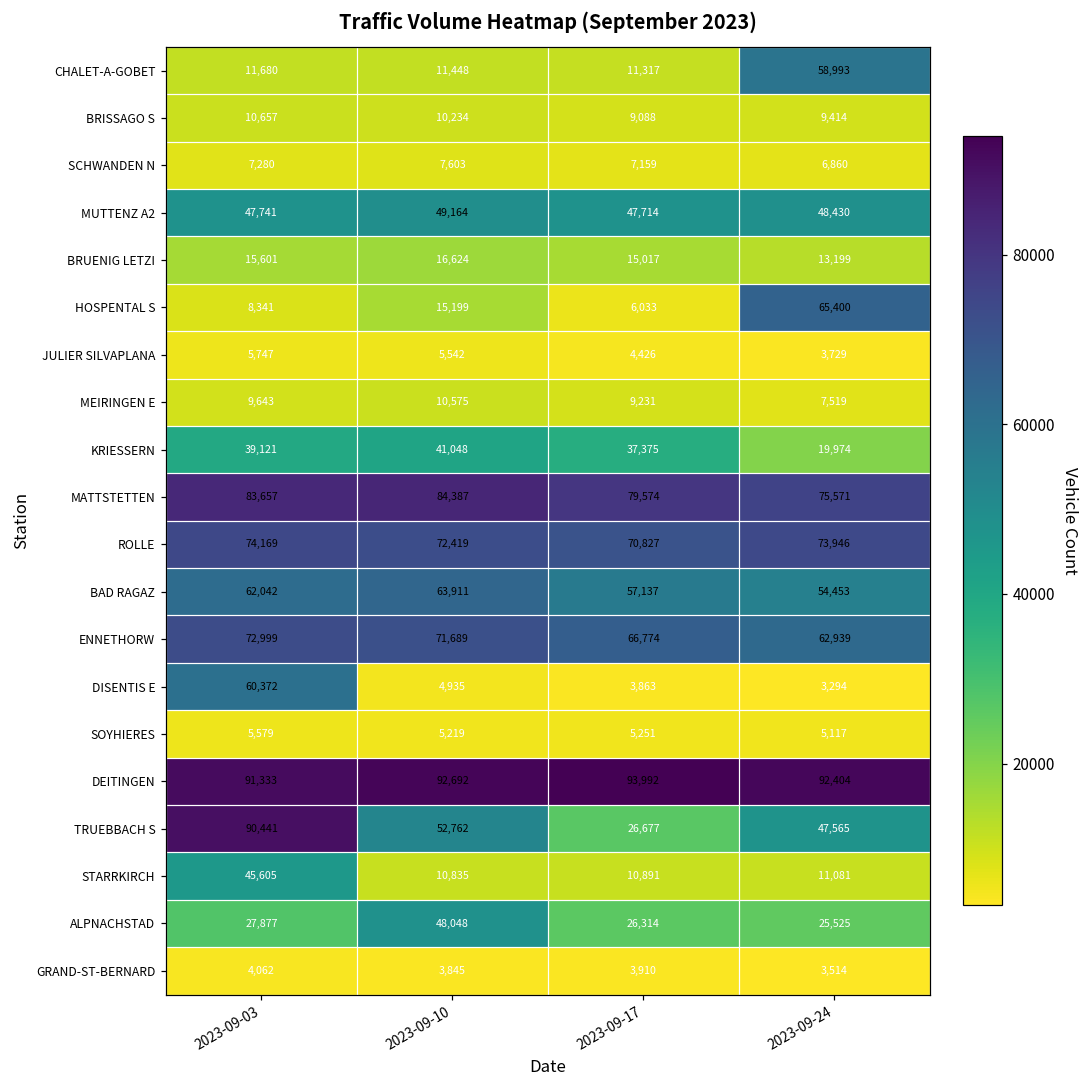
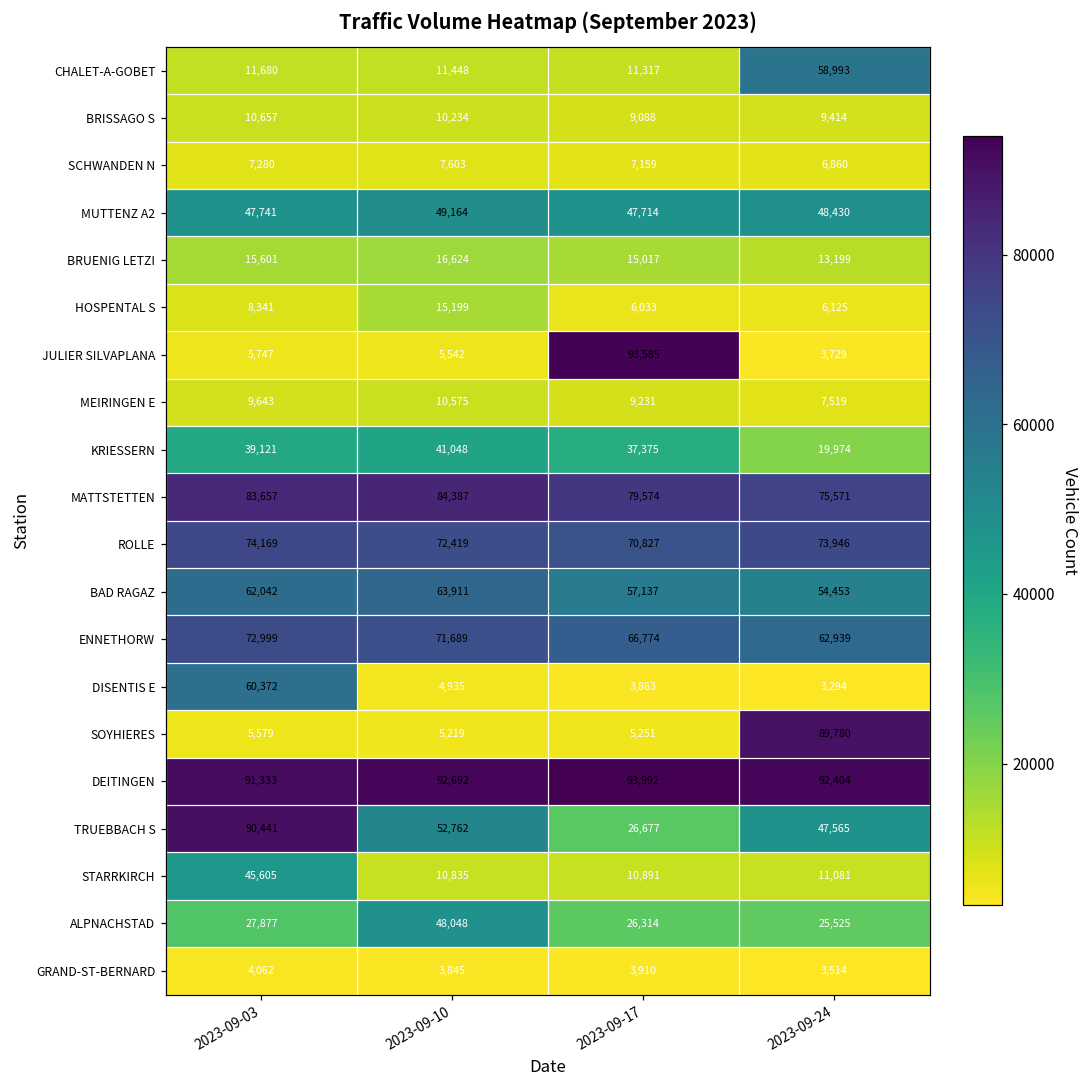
  {
    "CHALET-A-GOBET": {
      "2023-09-03": "11,680",
      "2023-09-10": "11,448",
      "2023-09-17": "11,317",
      "2023-09-24": "58,993"
    },
    "BRISSAGO S": {
      "2023-09-03": "10,657",
      "2023-09-10": "10,234",
      "2023-09-17": "9,088",
      "2023-09-24": "9,414"
    },
    "SCHWANDEN N": {
      "2023-09-03": "7,280",
      "2023-09-10": "7,603",
      "2023-09-17": "7,159",
      "2023-09-24": "6,860"
    },
    "MUTTENZ A2": {
      "2023-09-03": "47,741",
      "2023-09-10": "49,164",
      "2023-09-17": "47,714",
      "2023-09-24": "48,430"
    },
    "BRUENIG LETZI": {
      "2023-09-03": "15,601",
      "2023-09-10": "16,624",
      "2023-09-17": "15,017",
      "2023-09-24": "13,199"
    },
    "HOSPENTAL S": {
      "2023-09-03": "8,341",
      "2023-09-10": "15,199",
      "2023-09-17": "6,033",
-     "2023-09-24": "65,400"
+     "2023-09-24": "6,125"
    },
    "JULIER SILVAPLANA": {
      "2023-09-03": "5,747",
      "2023-09-10": "5,542",
-     "2023-09-17": "4,426",
+     "2023-09-17": "93,585",
      "2023-09-24": "3,729"
    },
    "MEIRINGEN E": {
      "2023-09-03": "9,643",
      "2023-09-10": "10,575",
      "2023-09-17": "9,231",
      "2023-09-24": "7,519"
    },
    "KRIESSERN": {
      "2023-09-03": "39,121",
      "2023-09-10": "41,048",
      "2023-09-17": "37,375",
      "2023-09-24": "19,974"
    },
    "MATTSTETTEN": {
      "2023-09-03": "83,657",
      "2023-09-10": "84,387",
      "2023-09-17": "79,574",
      "2023-09-24": "75,571"
    },
    "ROLLE": {
      "2023-09-03": "74,169",
      "2023-09-10": "72,419",
      "2023-09-17": "70,827",
      "2023-09-24": "73,946"
    },
    "BAD RAGAZ": {
      "2023-09-03": "62,042",
      "2023-09-10": "63,911",
      "2023-09-17": "57,137",
      "2023-09-24": "54,453"
    },
    "ENNETHORW": {
      "2023-09-03": "72,999",
      "2023-09-10": "71,689",
      "2023-09-17": "66,774",
      "2023-09-24": "62,939"
    },
    "DISENTIS E": {
      "2023-09-03": "60,372",
      "2023-09-10": "4,935",
      "2023-09-17": "3,863",
      "2023-09-24": "3,294"
    },
    "SOYHIERES": {
      "2023-09-03": "5,579",
      "2023-09-10": "5,219",
      "2023-09-17": "5,251",
-     "2023-09-24": "5,117"
+     "2023-09-24": "89,780"
    },
    "DEITINGEN": {
      "2023-09-03": "91,333",
      "2023-09-10": "92,692",
      "2023-09-17": "93,992",
      "2023-09-24": "92,404"
    },
    "TRUEBBACH S": {
      "2023-09-03": "90,441",
      "2023-09-10": "52,762",
      "2023-09-17": "26,677",
      "2023-09-24": "47,565"
    },
    "STARRKIRCH": {
      "2023-09-03": "45,605",
      "2023-09-10": "10,835",
      "2023-09-17": "10,891",
      "2023-09-24": "11,081"
    },
    "ALPNACHSTAD": {
      "2023-09-03": "27,877",
      "2023-09-10": "48,048",
      "2023-09-17": "26,314",
      "2023-09-24": "25,525"
    },
    "GRAND-ST-BERNARD": {
      "2023-09-03": "4,062",
      "2023-09-10": "3,845",
      "2023-09-17": "3,910",
      "2023-09-24": "3,514"
    }
  }
